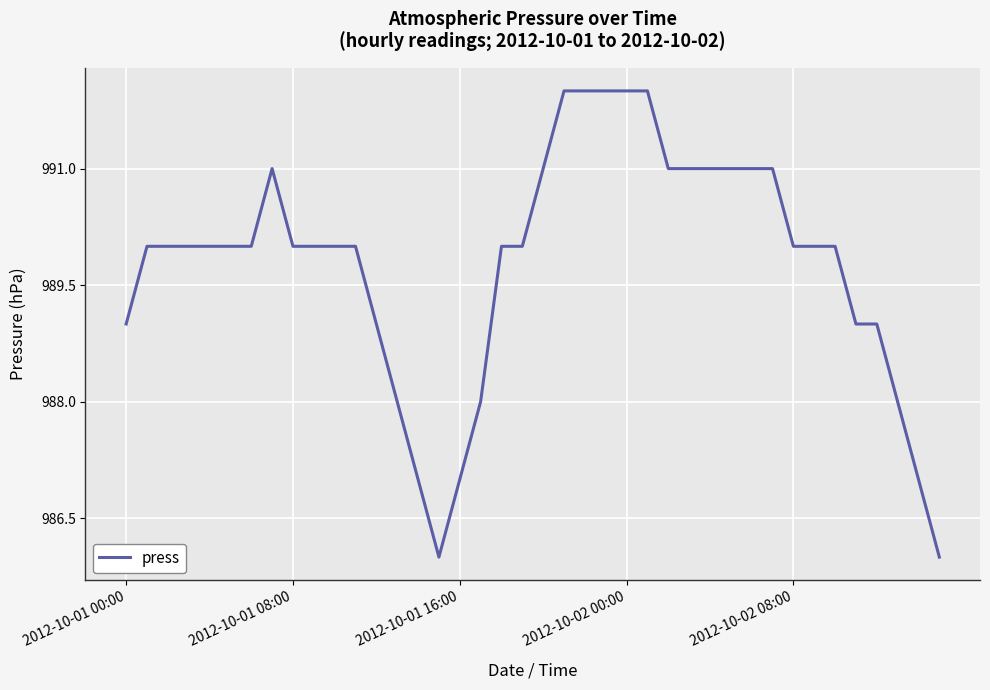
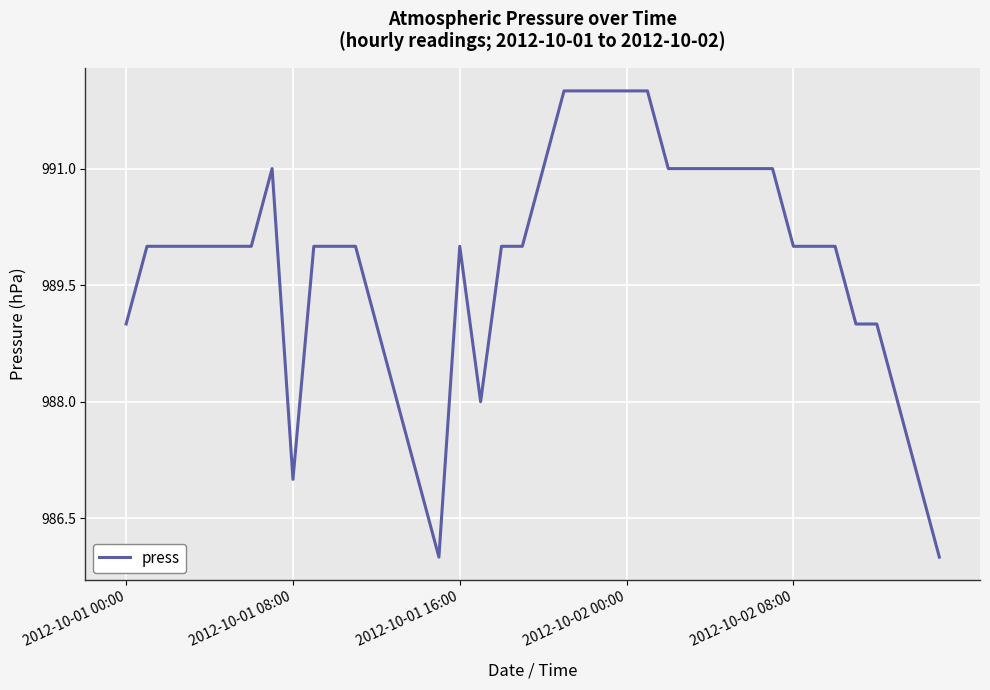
  {
    "2012-10-01 00:00": 989,
-   "2012-10-01 08:00": 990,
-   "2012-10-01 16:00": 987,
+   "2012-10-01 08:00": 987,
+   "2012-10-01 16:00": 990,
    "2012-10-02 00:00": 992,
    "2012-10-02 08:00": 990
  }
